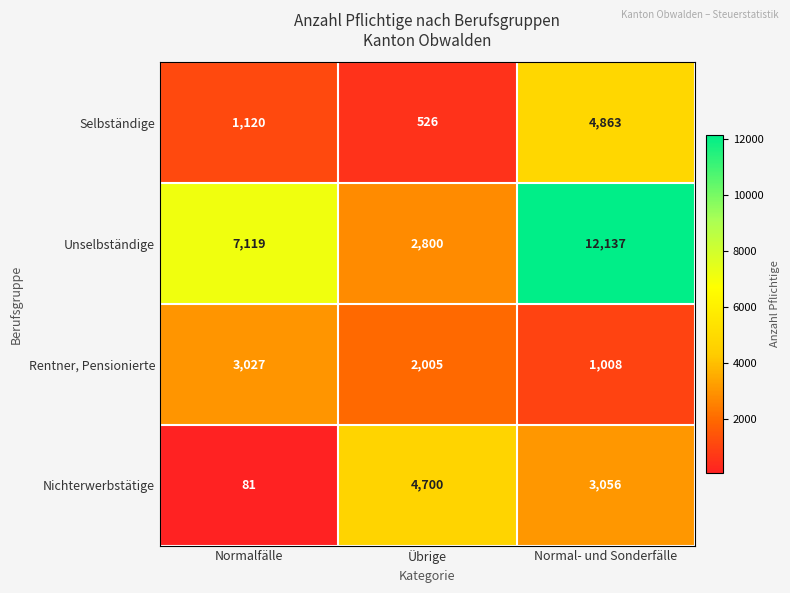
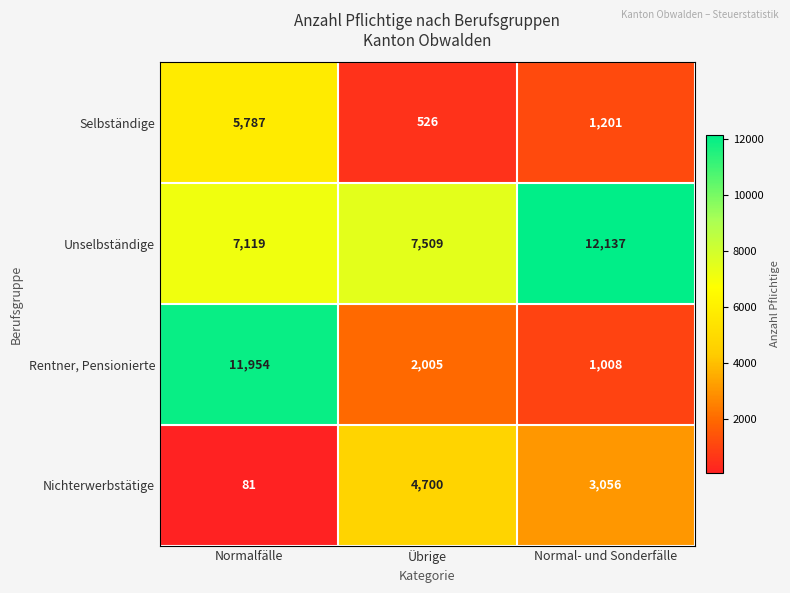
  {
    "Selbständige": {
-     "Normalfälle": "1,120",
+     "Normalfälle": "5,787",
      "Übrige": "526",
-     "Normal- und Sonderfälle": "4,863"
+     "Normal- und Sonderfälle": "1,201"
    },
    "Unselbständige": {
      "Normalfälle": "7,119",
-     "Übrige": "2,800",
+     "Übrige": "7,509",
      "Normal- und Sonderfälle": "12,137"
    },
    "Rentner, Pensionierte": {
-     "Normalfälle": "3,027",
+     "Normalfälle": "11,954",
      "Übrige": "2,005",
      "Normal- und Sonderfälle": "1,008"
    },
    "Nichterwerbstätige": {
      "Normalfälle": "81",
      "Übrige": "4,700",
      "Normal- und Sonderfälle": "3,056"
    }
  }
